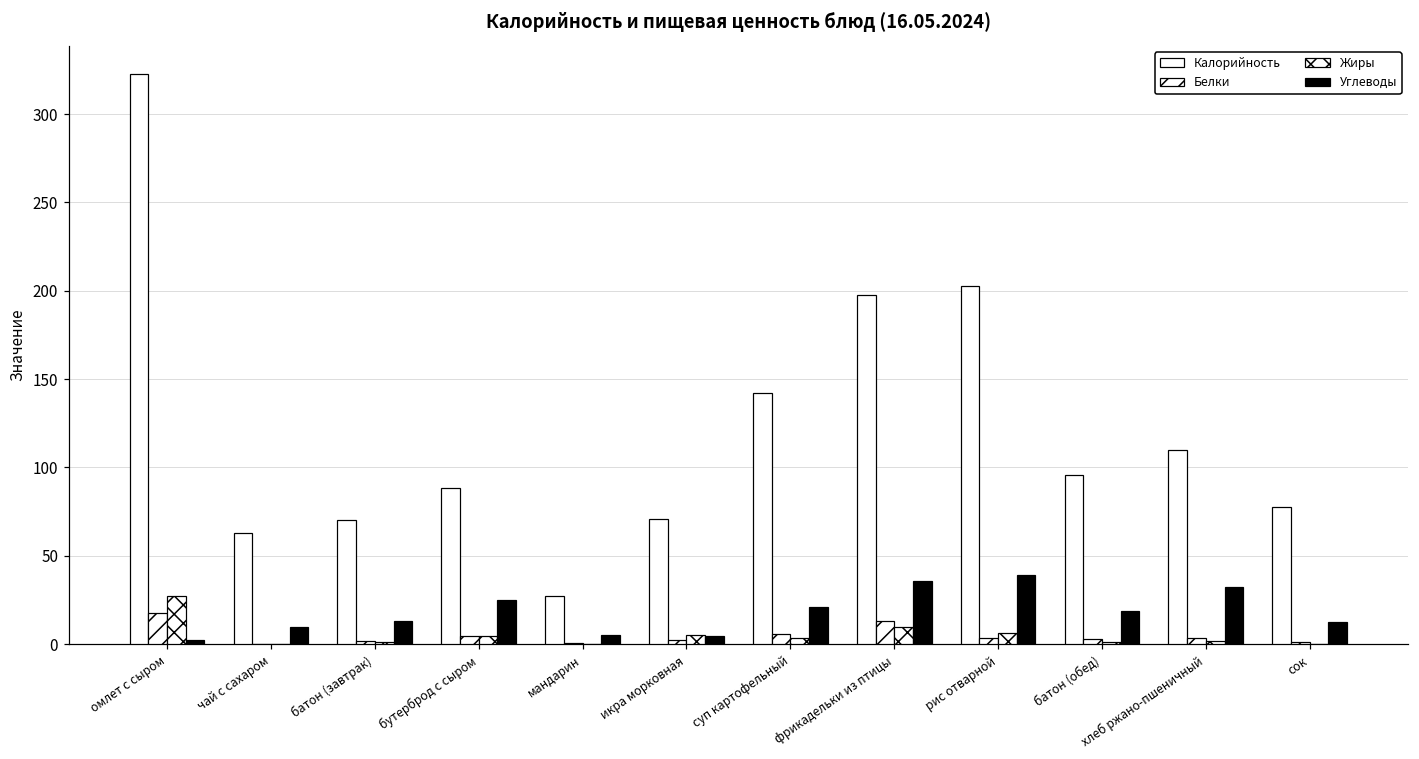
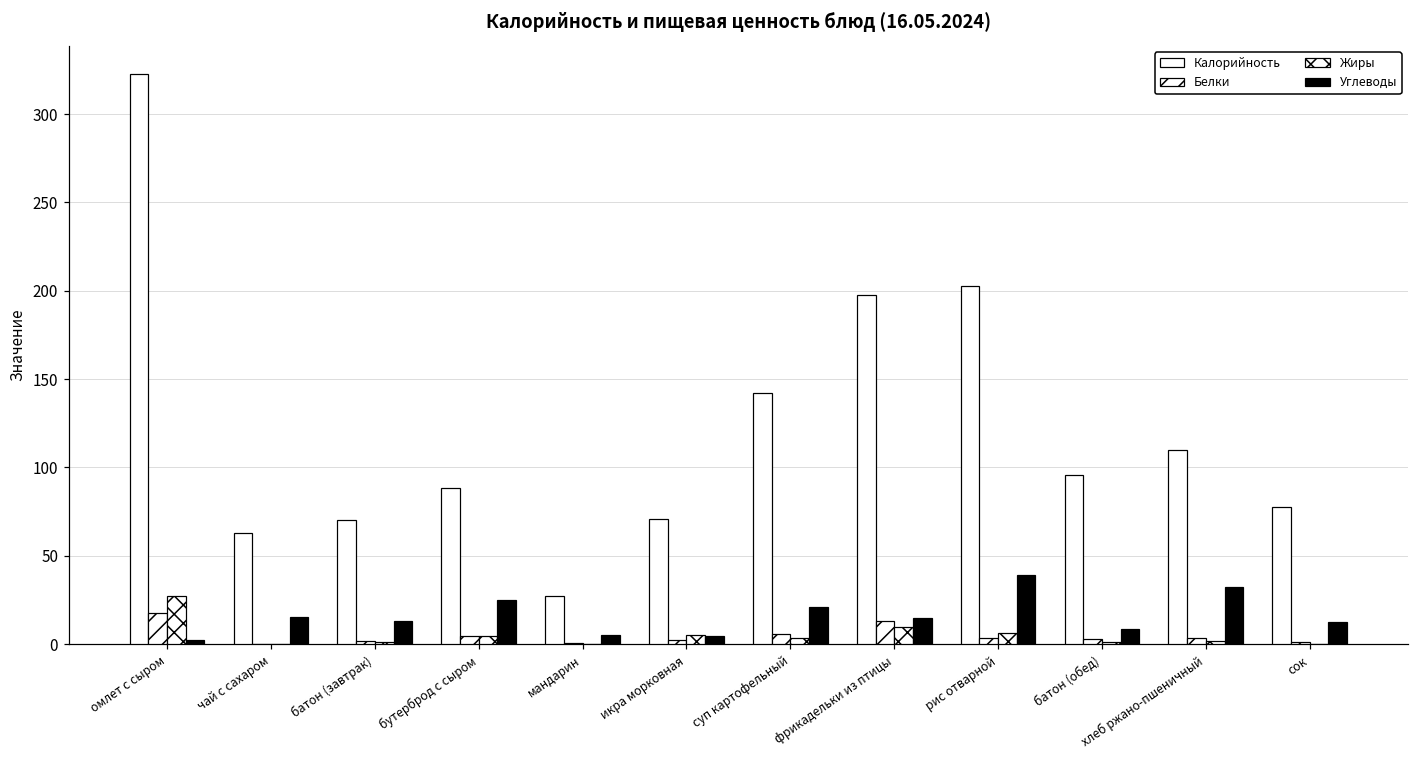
  {
    "Углеводы": {
      "омлет с сыром": 3,
-     "чай с сахаром": 10,
+     "чай с сахаром": 15,
      "батон (завтрак)": 13,
      "бутерброд с сыром": 25,
      "мандарин": 5,
      "икра морковная": 5,
      "суп картофельный": 21,
-     "фрикадельки из птицы": 36,
+     "фрикадельки из птицы": 15,
      "рис отварной": 39,
-     "батон (обед)": 19,
+     "батон (обед)": 9,
      "хлеб ржано-пшеничный": 32,
      "сок": 13
    }
  }
